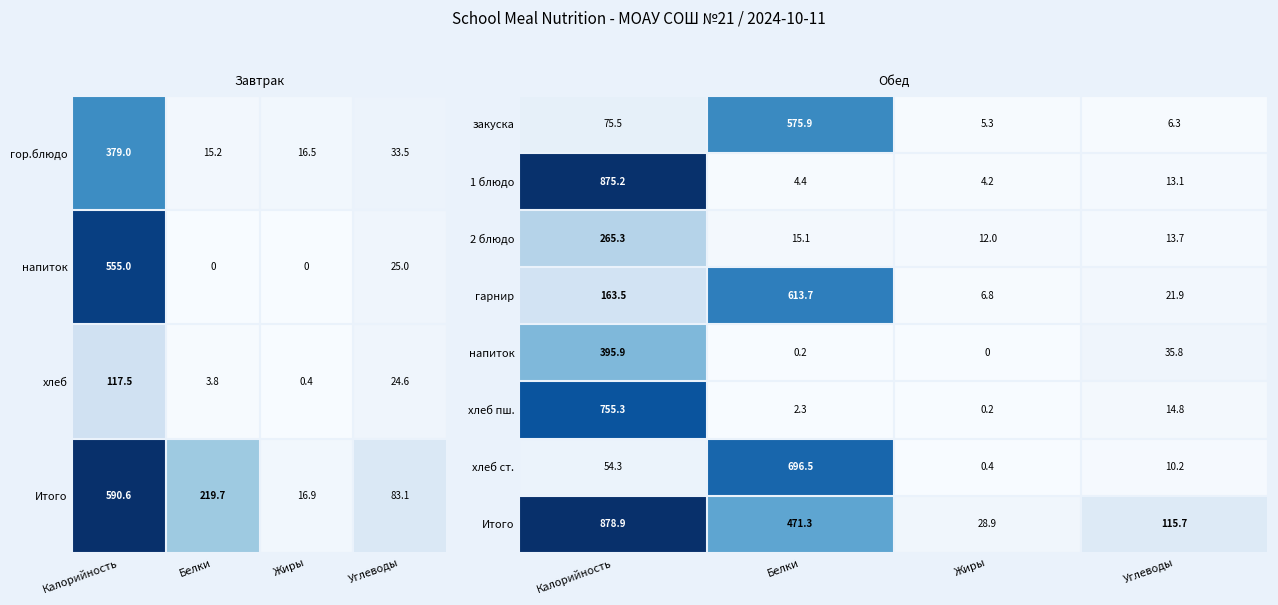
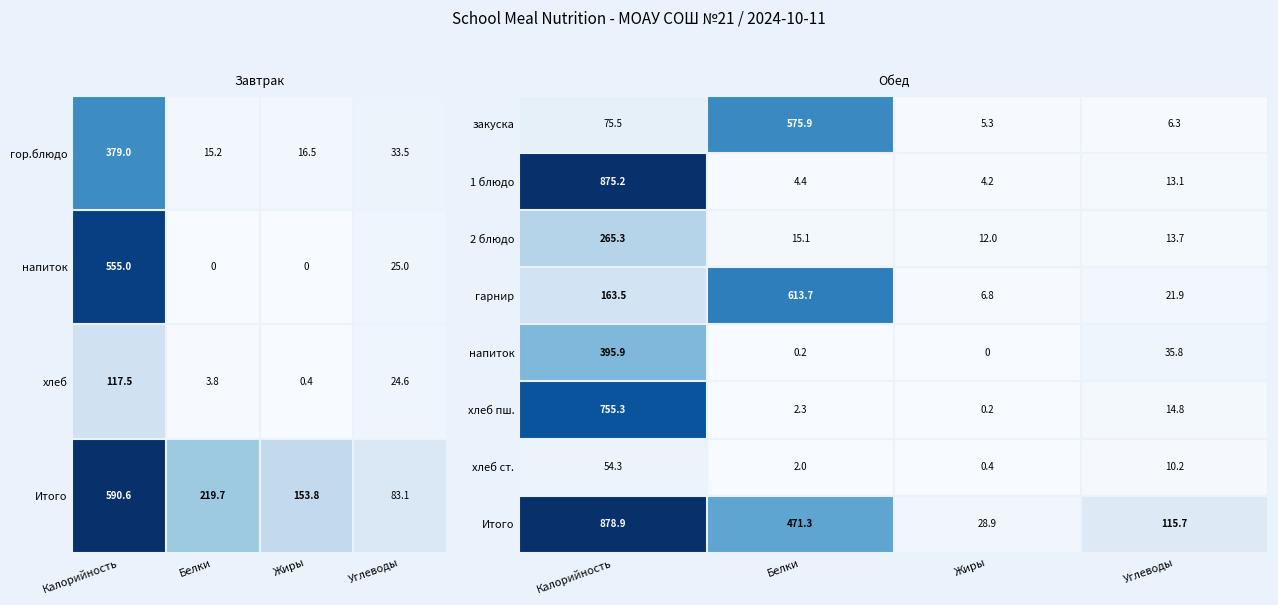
  {
    "Завтрак": {
      "гор.блюдо": {
        "Калорийность": 379.0,
        "Белки": 15.2,
        "Жиры": 16.5,
        "Углеводы": 33.5
      },
      "напиток": {
        "Калорийность": 555.0,
        "Белки": 0,
        "Жиры": 0,
        "Углеводы": 25.0
      },
      "хлеб": {
        "Калорийность": 117.5,
        "Белки": 3.8,
        "Жиры": 0.4,
        "Углеводы": 24.6
      },
      "Итого": {
        "Калорийность": 590.6,
        "Белки": 219.7,
-       "Жиры": 16.9,
+       "Жиры": 153.8,
        "Углеводы": 83.1
      }
    },
    "Обед": {
      "закуска": {
        "Калорийность": 75.5,
        "Белки": 575.9,
        "Жиры": 5.3,
        "Углеводы": 6.3
      },
      "1 блюдо": {
        "Калорийность": 875.2,
        "Белки": 4.4,
        "Жиры": 4.2,
        "Углеводы": 13.1
      },
      "2 блюдо": {
        "Калорийность": 265.3,
        "Белки": 15.1,
        "Жиры": 12.0,
        "Углеводы": 13.7
      },
      "гарнир": {
        "Калорийность": 163.5,
        "Белки": 613.7,
        "Жиры": 6.8,
        "Углеводы": 21.9
      },
      "напиток": {
        "Калорийность": 395.9,
        "Белки": 0.2,
        "Жиры": 0,
        "Углеводы": 35.8
      },
      "хлеб пш.": {
        "Калорийность": 755.3,
        "Белки": 2.3,
        "Жиры": 0.2,
        "Углеводы": 14.8
      },
      "хлеб ст.": {
        "Калорийность": 54.3,
-       "Белки": 696.5,
+       "Белки": 2.0,
        "Жиры": 0.4,
        "Углеводы": 10.2
      },
      "Итого": {
        "Калорийность": 878.9,
        "Белки": 471.3,
        "Жиры": 28.9,
        "Углеводы": 115.7
      }
    }
  }
